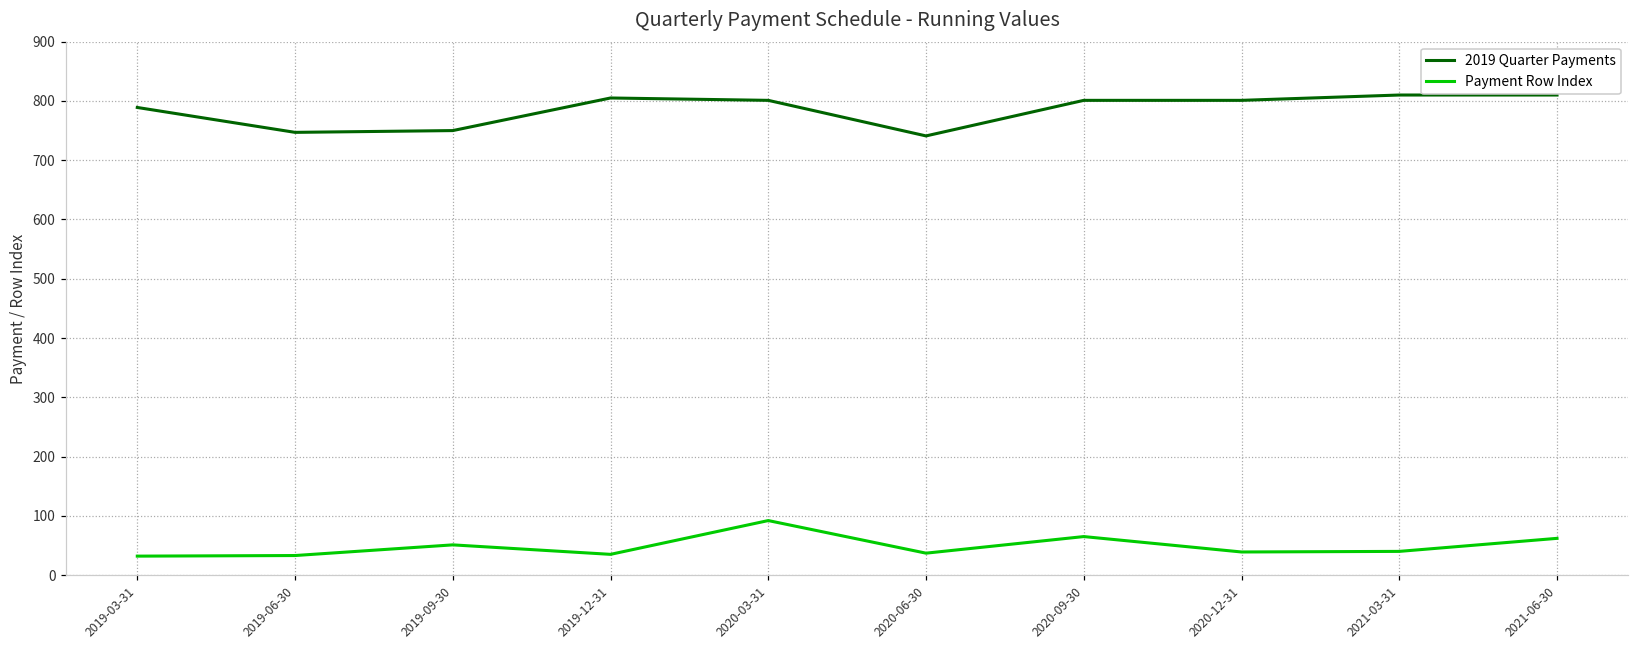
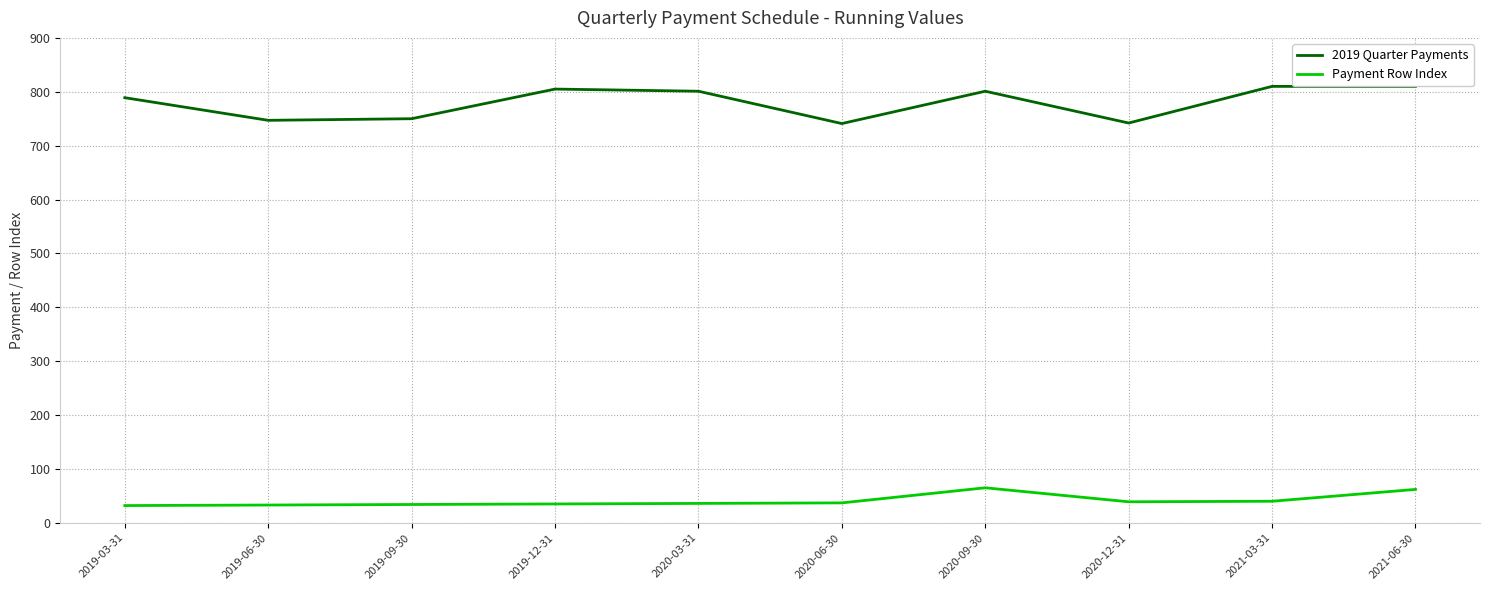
  {
    "2019 Quarter Payments": {
      "2019-03-31": 790,
      "2019-06-30": 750,
      "2019-09-30": 750,
      "2019-12-31": 810,
      "2020-03-31": 800,
      "2020-06-30": 740,
      "2020-09-30": 800,
-     "2020-12-31": 800,
+     "2020-12-31": 740,
      "2021-03-31": 810
    },
    "Payment Row Index": {
      "2019-03-31": 30,
      "2019-06-30": 30,
-     "2019-09-30": 50,
+     "2019-09-30": 30,
      "2019-12-31": 40,
-     "2020-03-31": 90,
+     "2020-03-31": 40,
      "2020-06-30": 40,
      "2020-09-30": 70,
      "2020-12-31": 40,
      "2021-03-31": 40,
      "2021-06-30": 60
    }
  }
